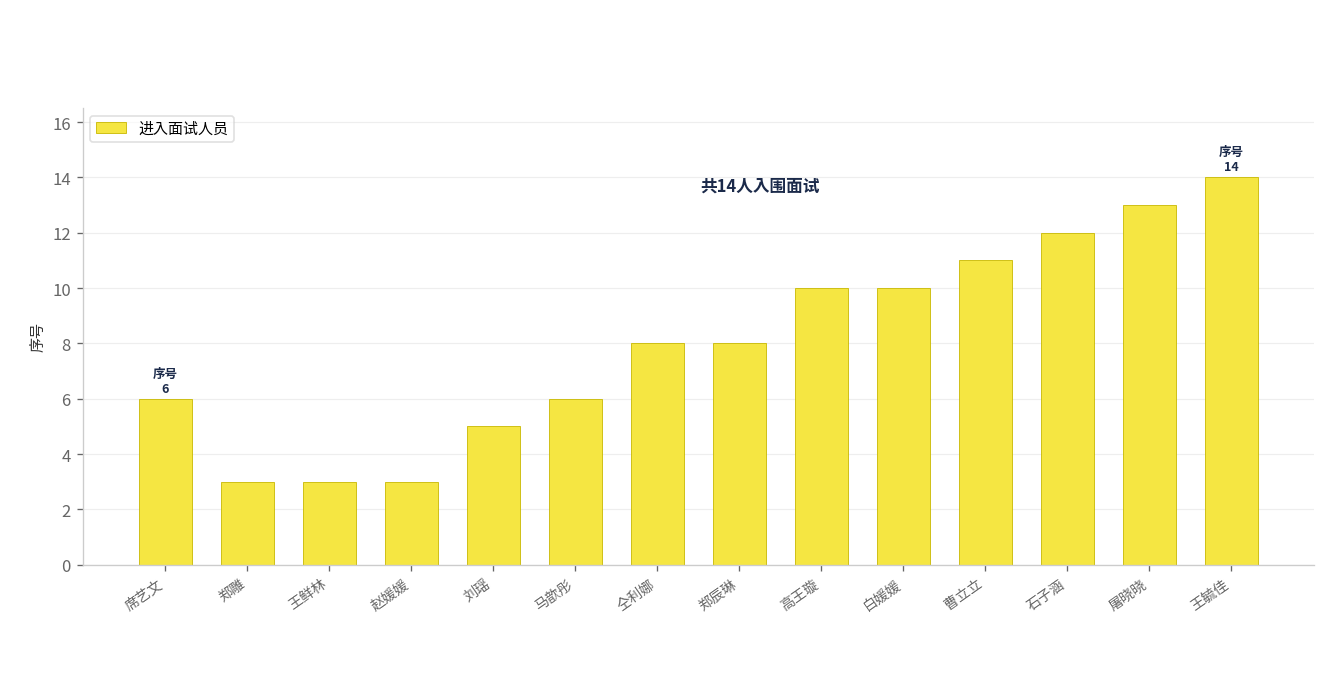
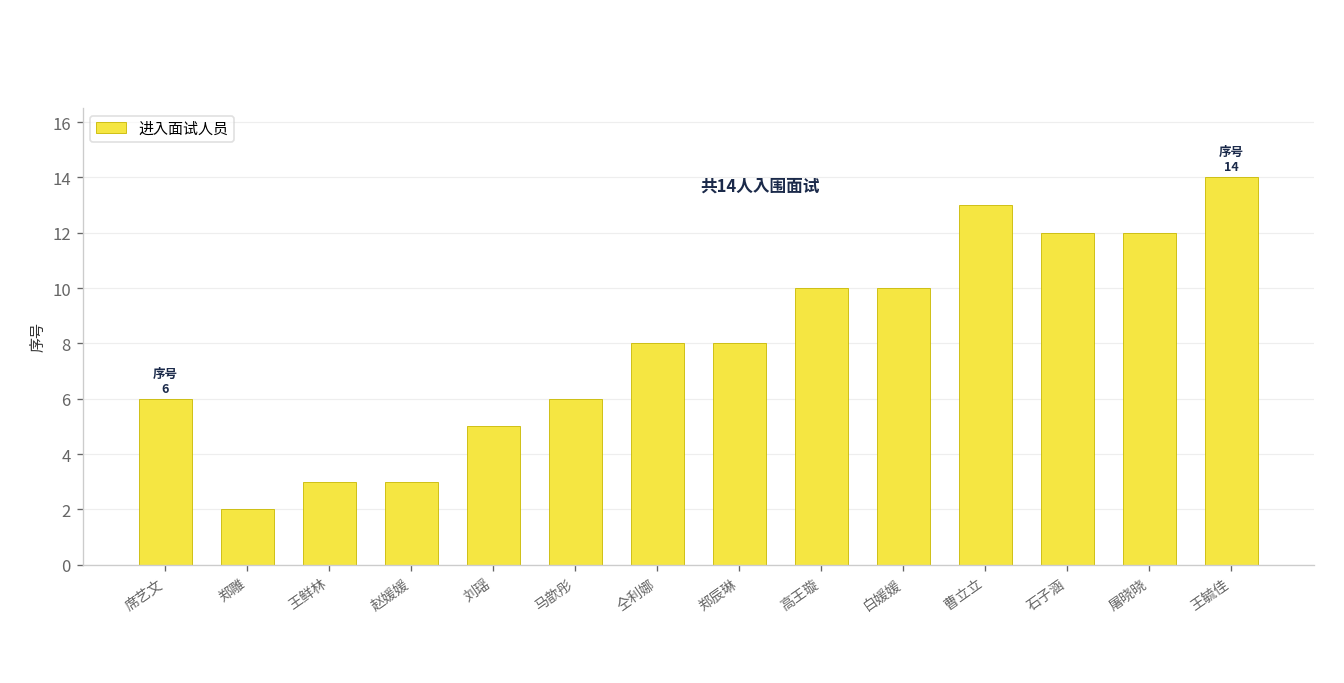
  {
-   "郑雕": 3,
+   "郑雕": 2,
    "王鲜林": 3,
    "赵媛媛": 3,
    "刘瑶": 5,
    "马歆彤": 6,
    "仝利娜": 8,
    "郑辰琳": 8,
    "高王璇": 10,
    "白媛媛": 10,
-   "曹立立": 11,
+   "曹立立": 13,
    "石子涵": 12,
-   "屠晓晓": 13
+   "屠晓晓": 12
  }
